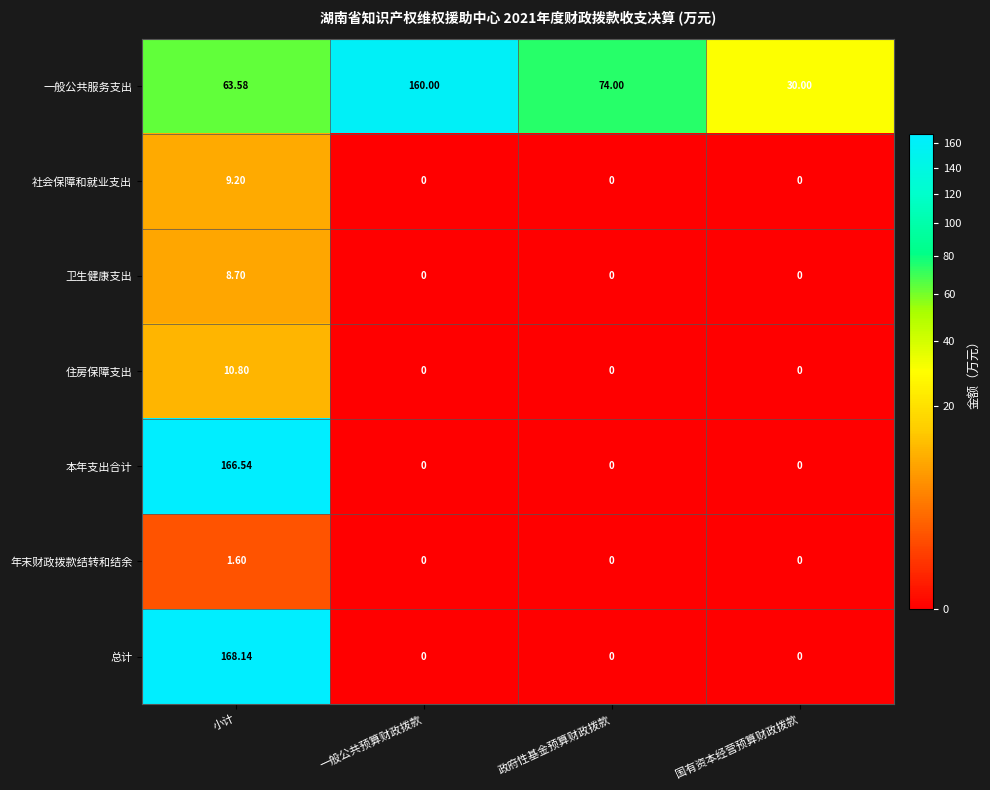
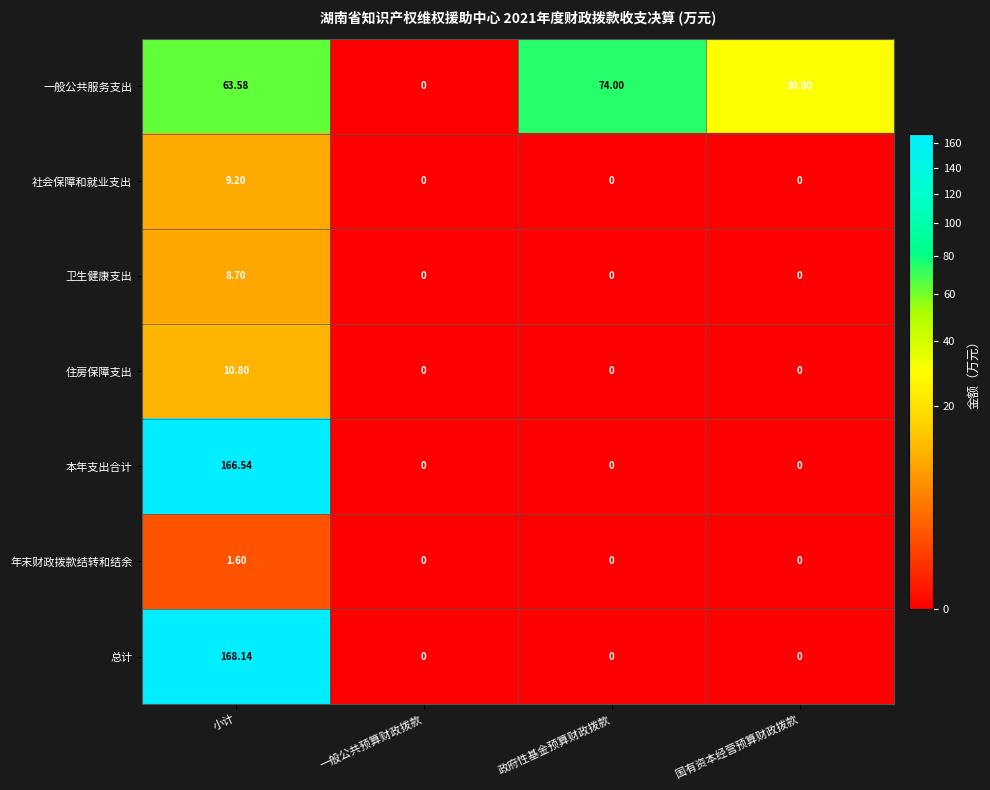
  {
    "一般公共服务支出": {
      "小计": 63.58,
-     "一般公共预算财政拨款": 160.00,
+     "一般公共预算财政拨款": 0,
      "政府性基金预算财政拨款": 74.00,
      "国有资本经营预算财政拨款": 30.00
    },
    "社会保障和就业支出": {
      "小计": 9.20,
      "一般公共预算财政拨款": 0,
      "政府性基金预算财政拨款": 0,
      "国有资本经营预算财政拨款": 0
    },
    "卫生健康支出": {
      "小计": 8.70,
      "一般公共预算财政拨款": 0,
      "政府性基金预算财政拨款": 0,
      "国有资本经营预算财政拨款": 0
    },
    "住房保障支出": {
      "小计": 10.80,
      "一般公共预算财政拨款": 0,
      "政府性基金预算财政拨款": 0,
      "国有资本经营预算财政拨款": 0
    },
    "本年支出合计": {
      "小计": 166.54,
      "一般公共预算财政拨款": 0,
      "政府性基金预算财政拨款": 0,
      "国有资本经营预算财政拨款": 0
    },
    "年末财政拨款结转和结余": {
      "小计": 1.60,
      "一般公共预算财政拨款": 0,
      "政府性基金预算财政拨款": 0,
      "国有资本经营预算财政拨款": 0
    },
    "总计": {
      "小计": 168.14,
      "一般公共预算财政拨款": 0,
      "政府性基金预算财政拨款": 0,
      "国有资本经营预算财政拨款": 0
    }
  }
